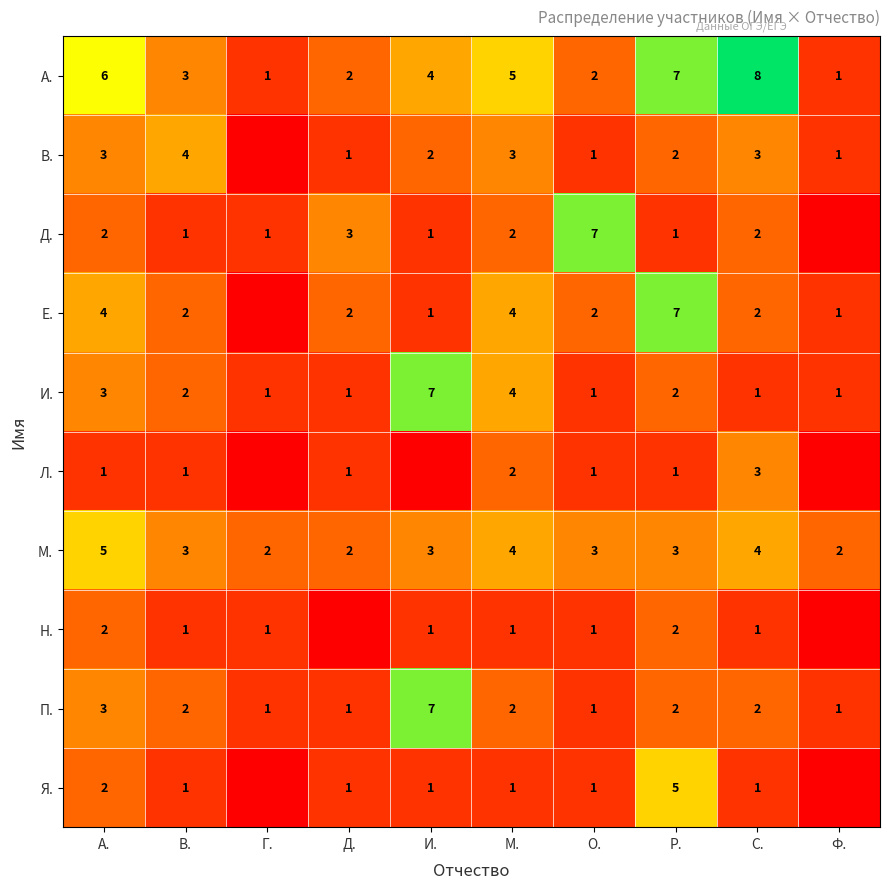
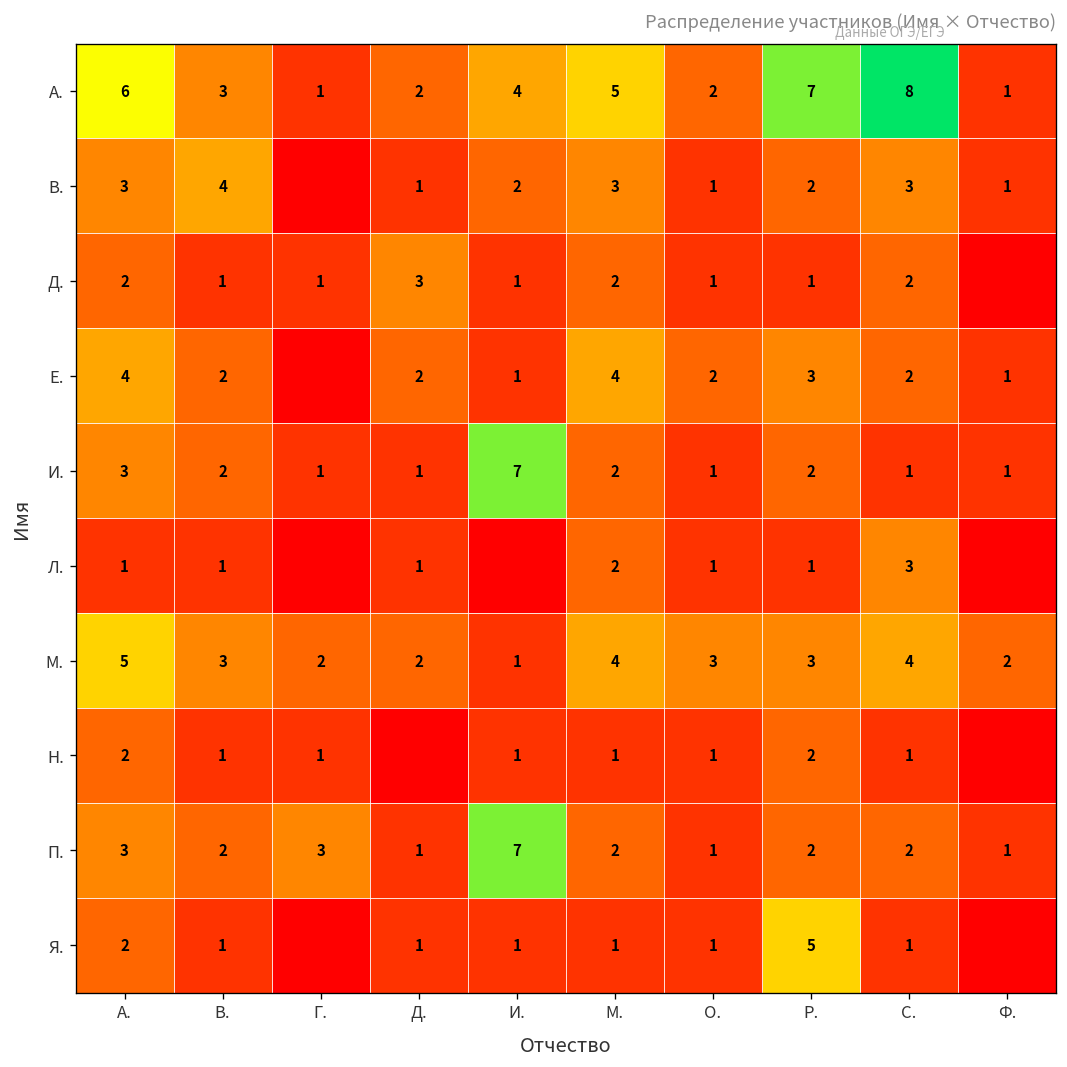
  {
    "А.": {
      "А.": 6,
      "В.": 3,
      "Г.": 1,
      "Д.": 2,
      "И.": 4,
      "М.": 5,
      "О.": 2,
      "Р.": 7,
      "С.": 8,
      "Ф.": 1
    },
    "В.": {
      "А.": 3,
      "В.": 4,
      "Д.": 1,
      "И.": 2,
      "М.": 3,
      "О.": 1,
      "Р.": 2,
      "С.": 3,
      "Ф.": 1
    },
    "Д.": {
      "А.": 2,
      "В.": 1,
      "Г.": 1,
      "Д.": 3,
      "И.": 1,
      "М.": 2,
-     "О.": 7,
+     "О.": 1,
      "Р.": 1,
      "С.": 2
    },
    "Е.": {
      "А.": 4,
      "В.": 2,
      "Д.": 2,
      "И.": 1,
      "М.": 4,
      "О.": 2,
-     "Р.": 7,
+     "Р.": 3,
      "С.": 2,
      "Ф.": 1
    },
    "И.": {
      "А.": 3,
      "В.": 2,
      "Г.": 1,
      "Д.": 1,
      "И.": 7,
-     "М.": 4,
+     "М.": 2,
      "О.": 1,
      "Р.": 2,
      "С.": 1,
      "Ф.": 1
    },
    "Л.": {
      "А.": 1,
      "В.": 1,
      "Д.": 1,
      "М.": 2,
      "О.": 1,
      "Р.": 1,
      "С.": 3
    },
    "М.": {
      "А.": 5,
      "В.": 3,
      "Г.": 2,
      "Д.": 2,
-     "И.": 3,
+     "И.": 1,
      "М.": 4,
      "О.": 3,
      "Р.": 3,
      "С.": 4,
      "Ф.": 2
    },
    "Н.": {
      "А.": 2,
      "В.": 1,
      "Г.": 1,
      "И.": 1,
      "М.": 1,
      "О.": 1,
      "Р.": 2,
      "С.": 1
    },
    "П.": {
      "А.": 3,
      "В.": 2,
-     "Г.": 1,
+     "Г.": 3,
      "Д.": 1,
      "И.": 7,
      "М.": 2,
      "О.": 1,
      "Р.": 2,
      "С.": 2,
      "Ф.": 1
    },
    "Я.": {
      "А.": 2,
      "В.": 1,
      "Д.": 1,
      "И.": 1,
      "М.": 1,
      "О.": 1,
      "Р.": 5,
      "С.": 1
    }
  }
